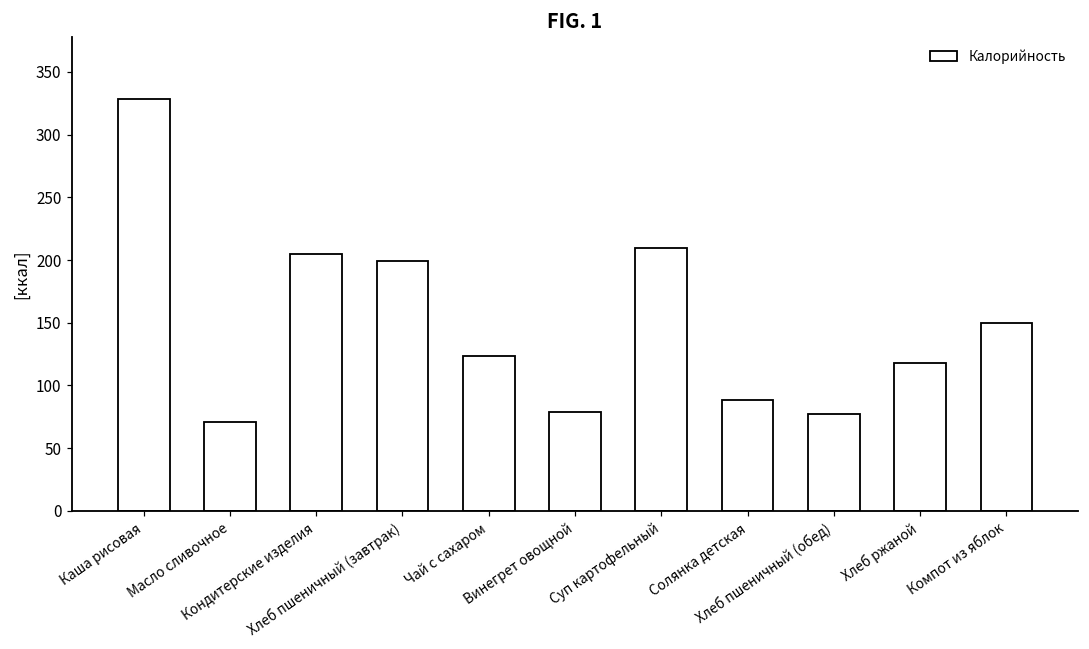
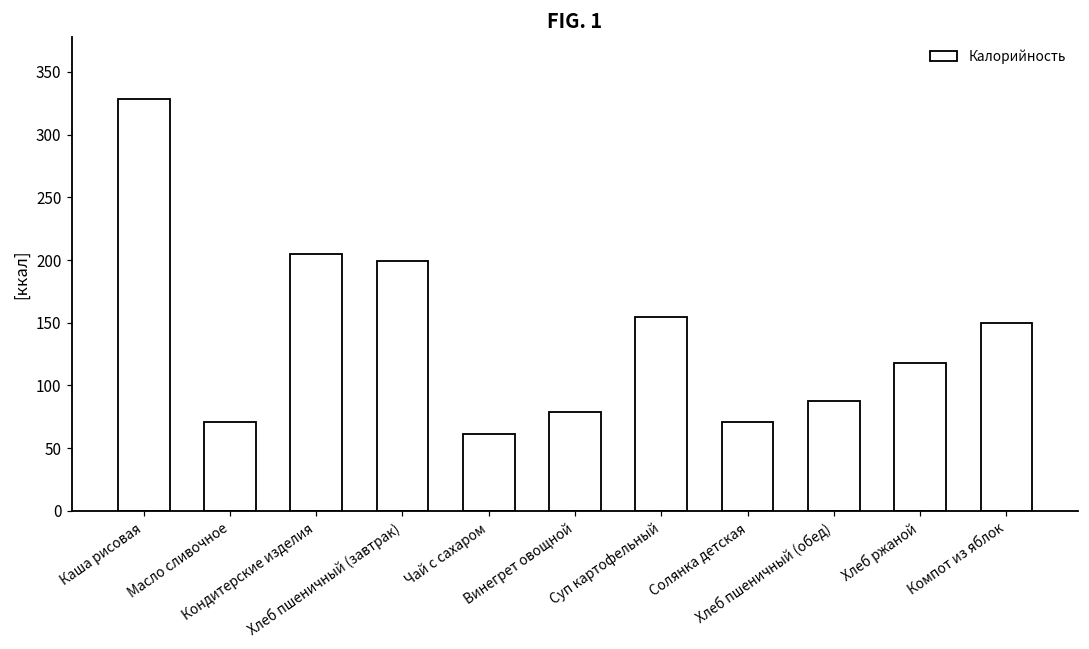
  {
    "Каша рисовая": 329,
    "Масло сливочное": 71,
    "Кондитерские изделия": 205,
    "Хлеб пшеничный (завтрак)": 199,
-   "Чай с сахаром": 124,
+   "Чай с сахаром": 61,
    "Винегрет овощной": 79,
-   "Суп картофельный": 210,
-   "Солянка детская": 89,
-   "Хлеб пшеничный (обед)": 78,
+   "Суп картофельный": 155,
+   "Солянка детская": 71,
+   "Хлеб пшеничный (обед)": 88,
    "Хлеб ржаной": 118,
    "Компот из яблок": 150
  }
